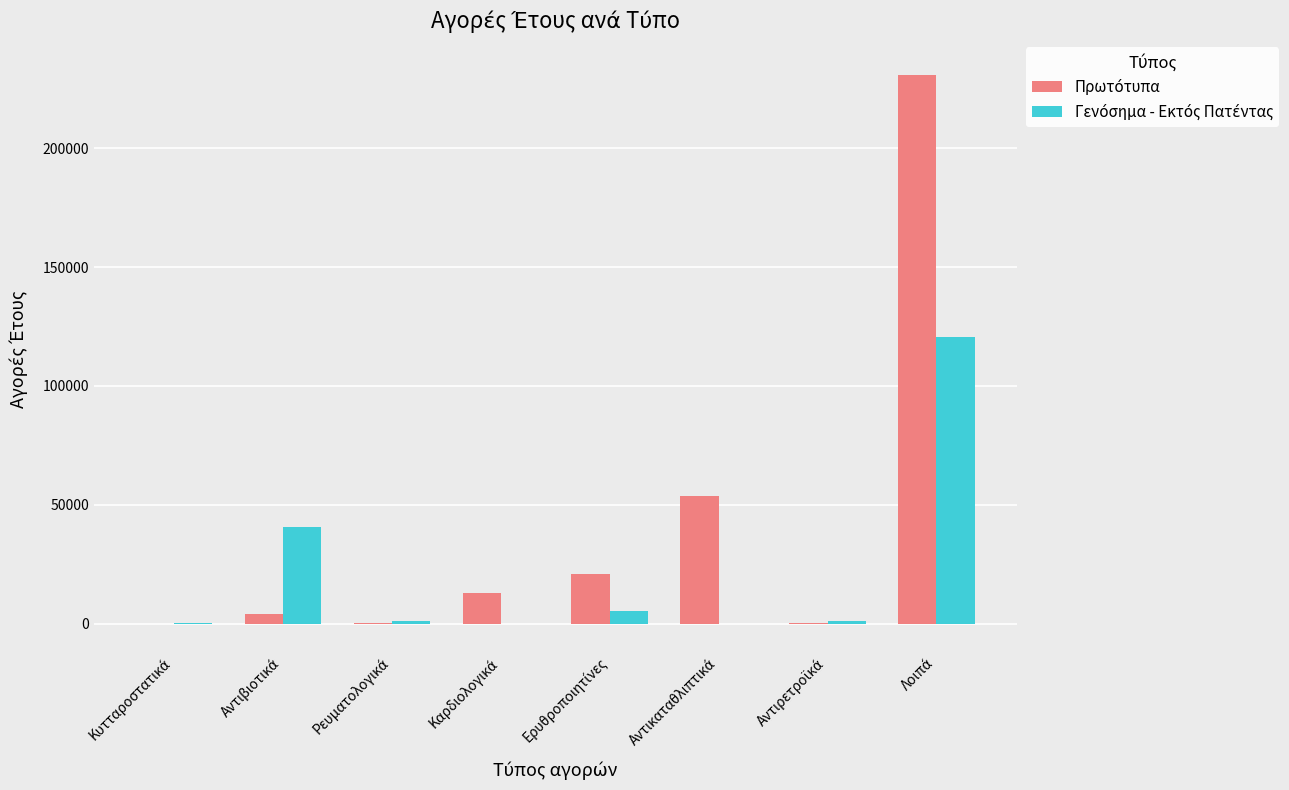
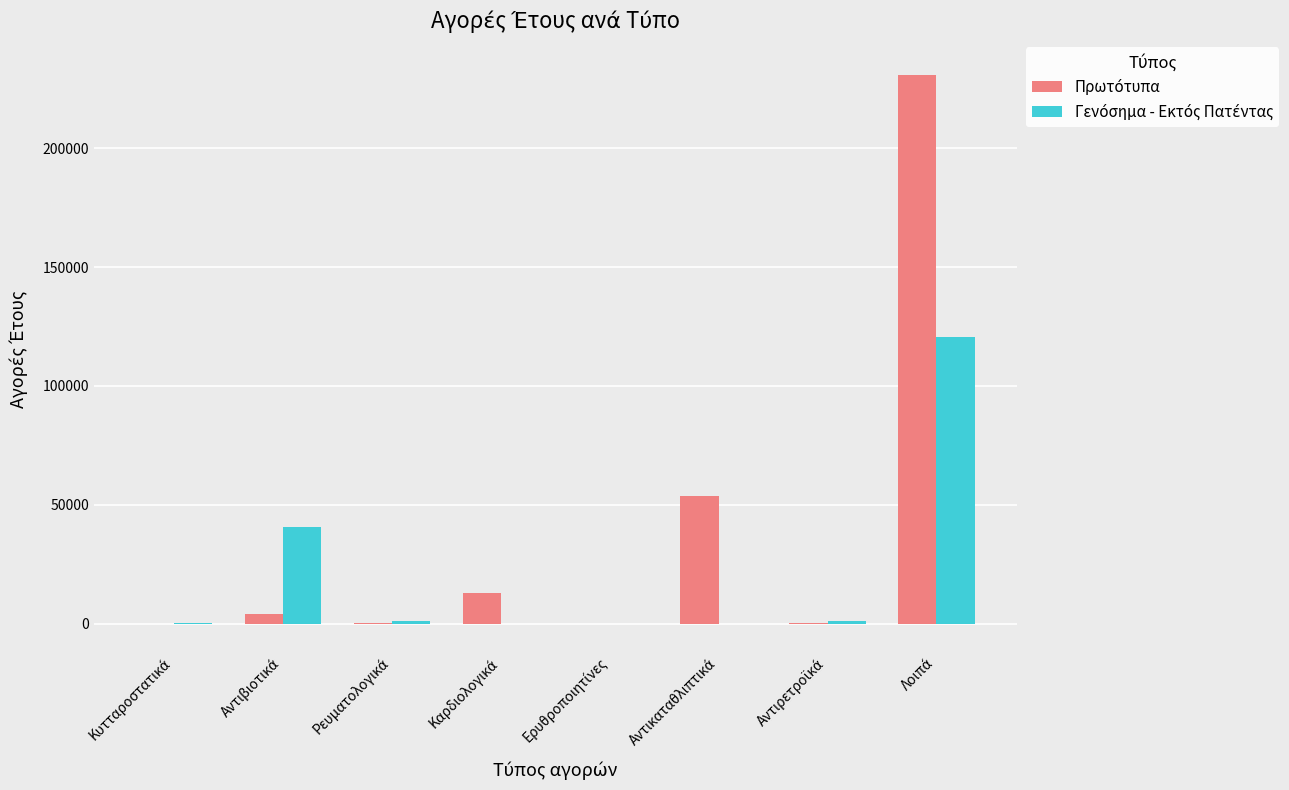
  {
    "Πρωτότυπα": {
      "Κυτταροστατικά": 0,
      "Αντιβιοτικά": 4000,
      "Καρδιολογικά": 13000,
-     "Ερυθροποιητίνες": 21000,
+     "Ερυθροποιητίνες": 0,
      "Αντικαταθλιπτικά": 54000,
      "Λοιπά": 231000
    },
    "Γενόσημα - Εκτός Πατέντας": {
      "Αντιβιοτικά": 41000,
      "Ρευματολογικά": 1000,
-     "Ερυθροποιητίνες": 5000,
+     "Ερυθροποιητίνες": 0,
      "Αντιρετροϊκά": 1000,
      "Λοιπά": 121000
    }
  }
